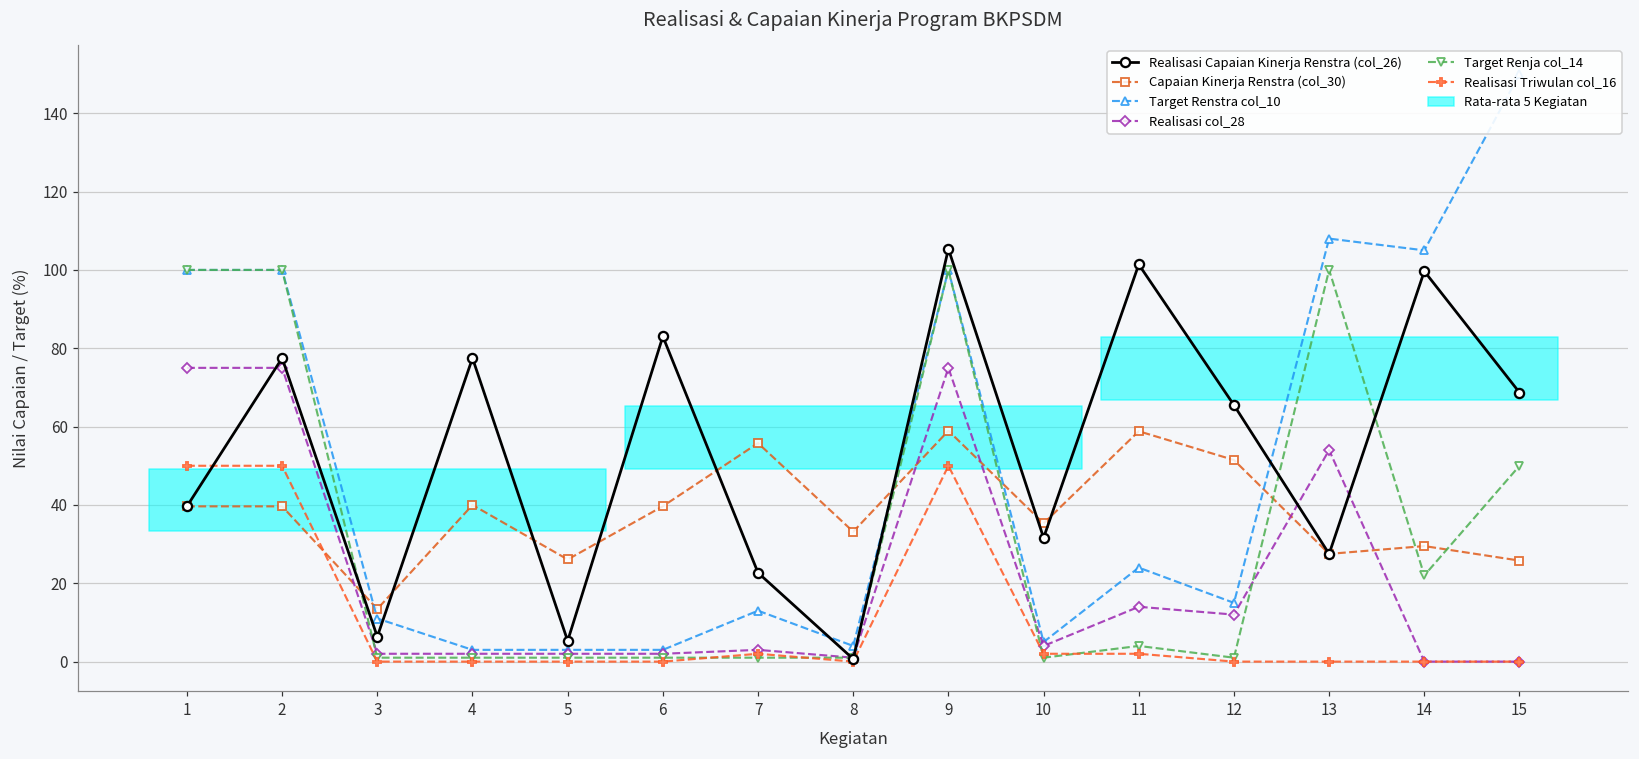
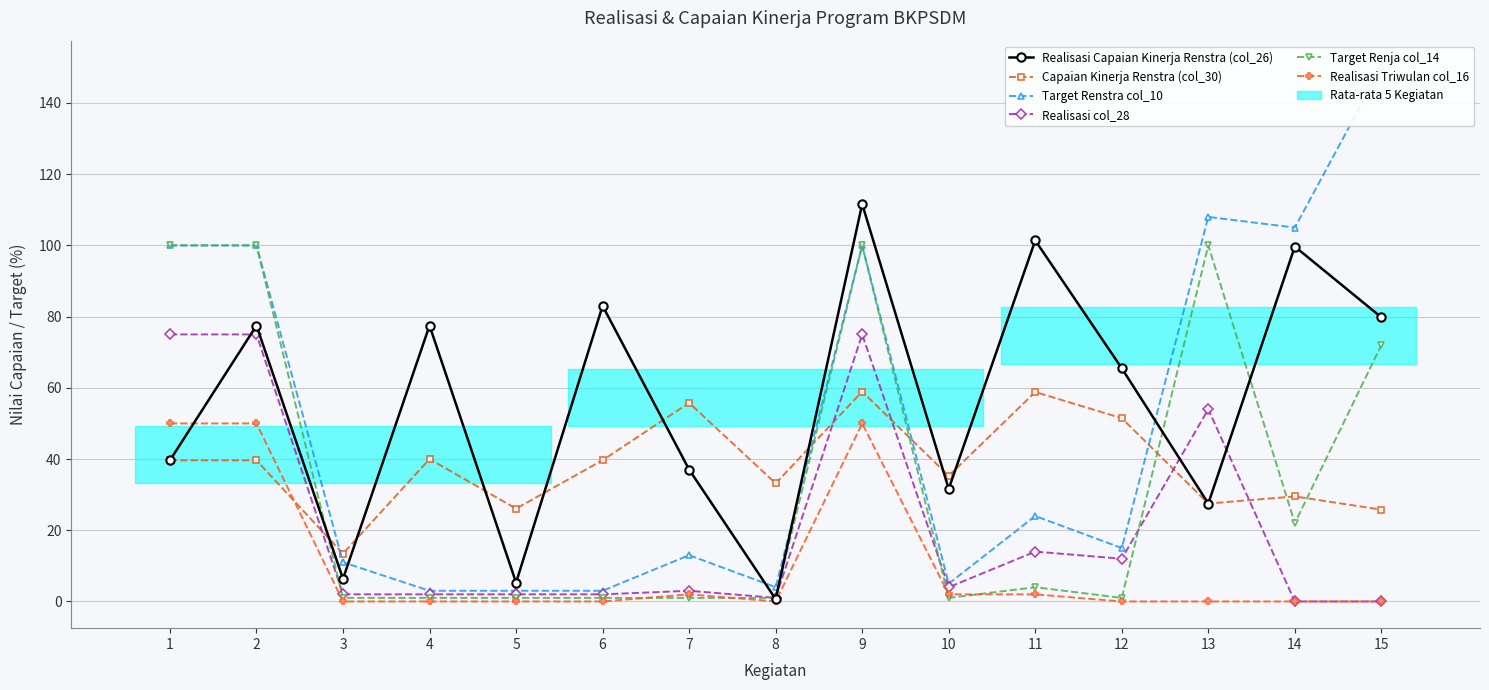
  {
    "Realisasi Capaian Kinerja Renstra (col_26)": {
      "2": 77,
      "3": 6,
      "4": 77,
      "5": 5,
      "6": 83,
-     "7": 23,
-     "9": 105,
+     "7": 37,
+     "9": 112,
      "10": 32,
      "11": 101,
      "12": 65,
      "14": 100,
-     "15": 69
+     "15": 80
    },
    "Target Renstra col_10": {
      "3": 11,
      "4": 3,
      "5": 3,
      "6": 3,
      "7": 13,
      "8": 4,
      "10": 5,
      "11": 24,
      "12": 15,
      "13": 108,
      "14": 105
    },
    "Realisasi col_28": {
      "1": 75,
      "2": 75,
      "3": 2,
      "4": 2,
      "5": 2,
      "6": 2,
      "7": 3,
      "9": 75,
      "10": 4,
      "11": 14,
      "12": 12,
      "13": 54
    },
    "Target Renja col_14": {
      "3": 1,
      "4": 1,
      "5": 1,
      "6": 1,
      "7": 1,
      "10": 1,
      "11": 4,
      "12": 1,
      "13": 100,
      "14": 22,
-     "15": 50
+     "15": 72
    }
  }
